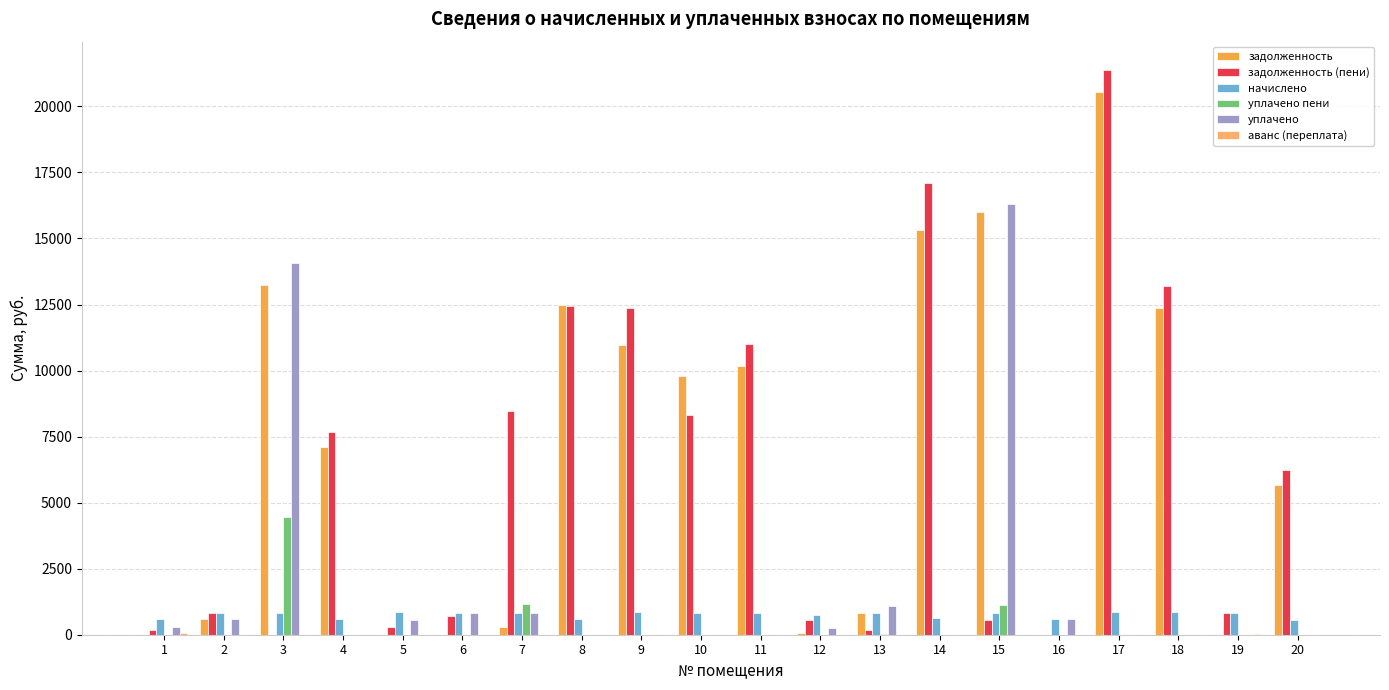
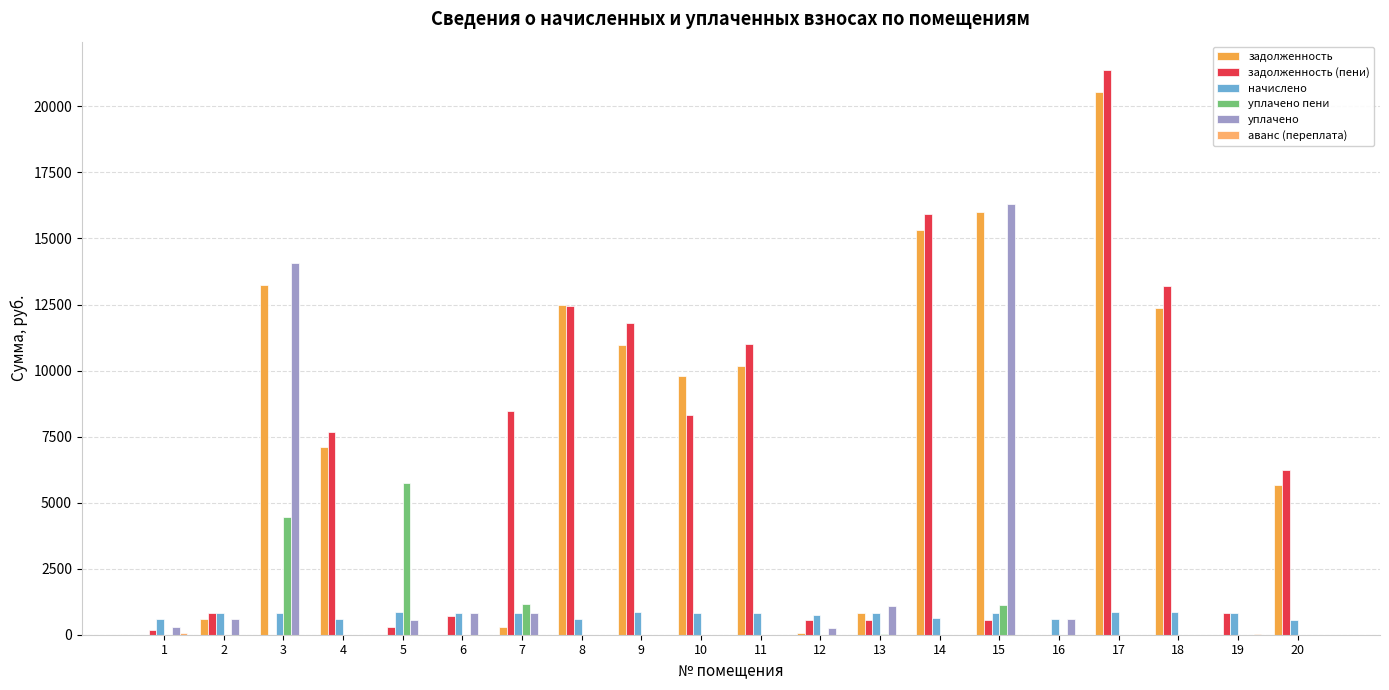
  {
    "задолженность (пени)": {
      "1": 200,
      "2": 800,
      "3": 0,
      "4": 7700,
      "5": 300,
      "6": 700,
      "7": 8500,
      "8": 12400,
-     "9": 12400,
+     "9": 11800,
      "10": 8300,
      "11": 11000,
      "12": 600,
-     "13": 200,
-     "14": 17100,
+     "13": 600,
+     "14": 15900,
      "15": 600,
      "17": 21400,
      "18": 13200,
      "19": 800,
      "20": 6200
    },
    "уплачено пени": {
      "1": 0,
      "2": 0,
      "3": 4500,
      "4": 0,
-     "5": 0,
+     "5": 5700,
      "6": 0,
      "7": 1200,
      "8": 0,
      "9": 0,
      "10": 0,
      "11": 0,
      "12": 0,
      "14": 0,
      "15": 1100,
      "16": 0,
      "17": 0,
      "18": 0,
      "19": 0,
      "20": 0
    }
  }
